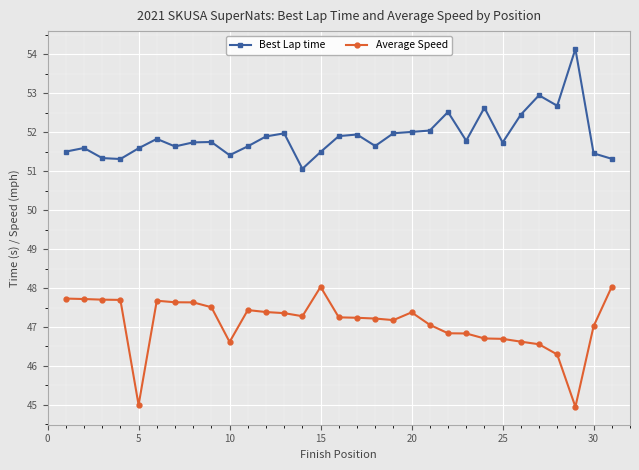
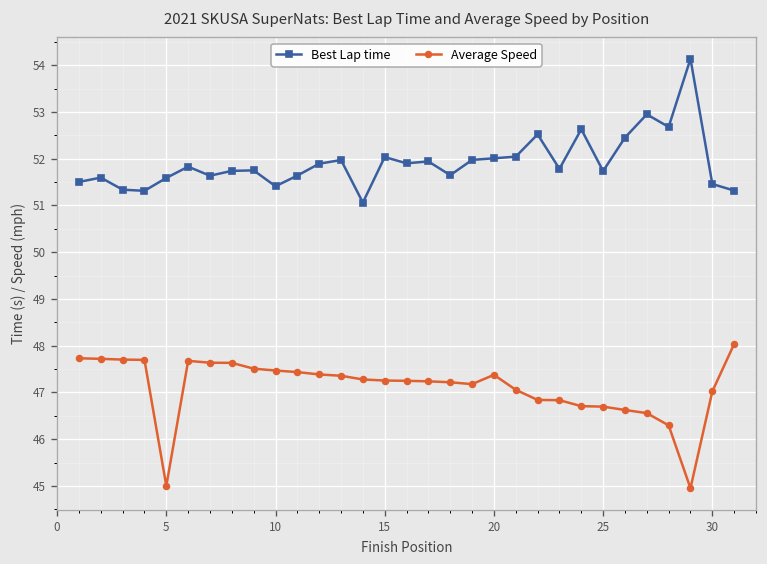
  {
    "Best Lap time": {
      "5": 51.6,
      "10": 51.4,
-     "15": 51.5,
+     "15": 52.0,
      "20": 52.0,
      "25": 51.7,
      "30": 51.5
    },
    "Average Speed": {
      "5": 45.0,
-     "10": 46.6,
-     "15": 48.0,
+     "10": 47.5,
+     "15": 47.3,
      "20": 47.4,
      "25": 46.7,
      "30": 47.0
    }
  }
